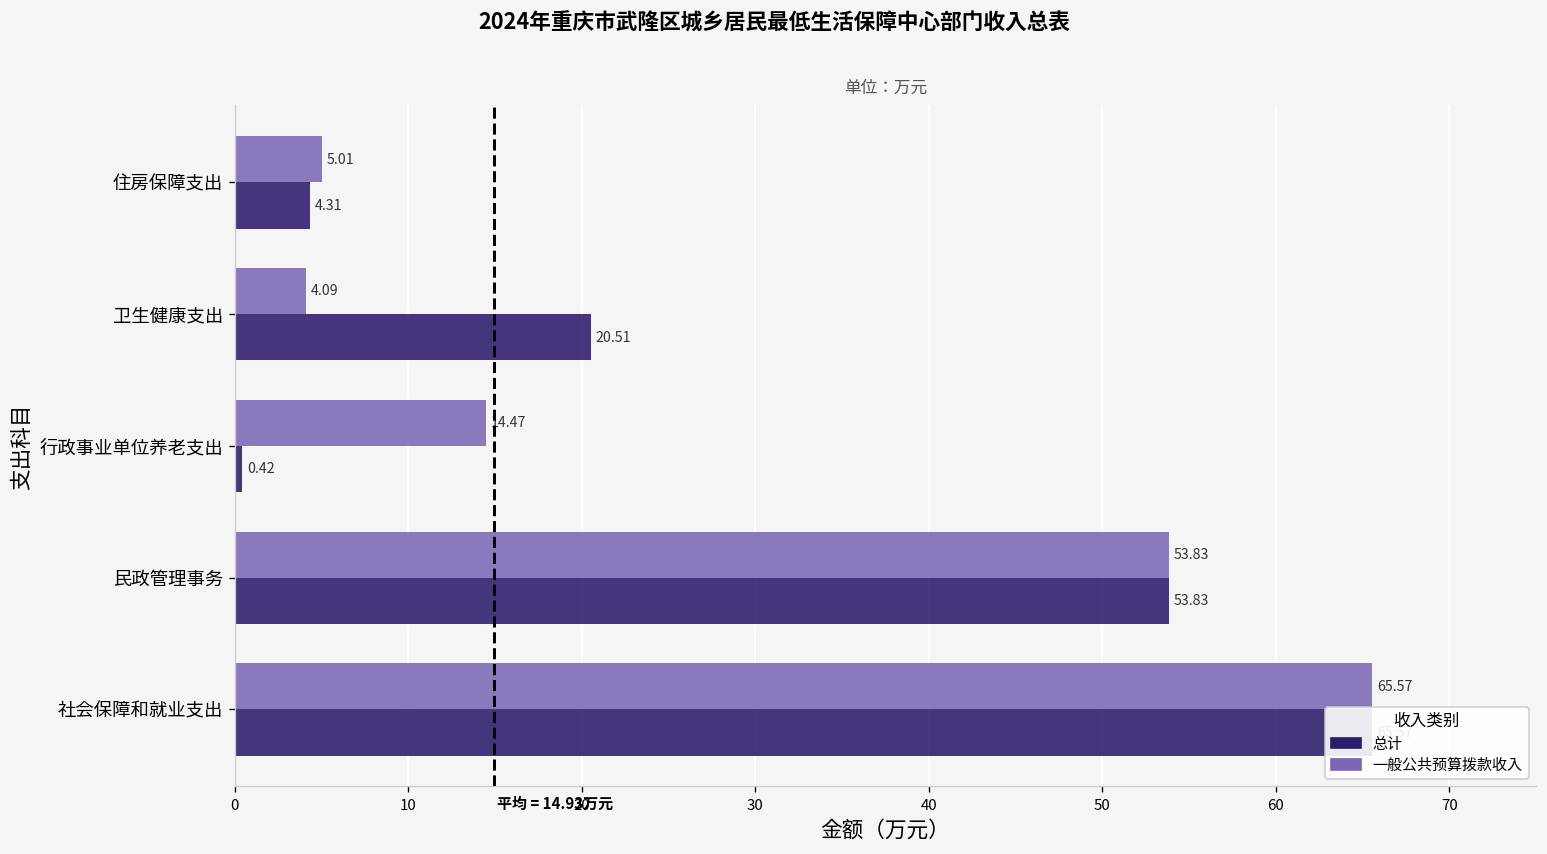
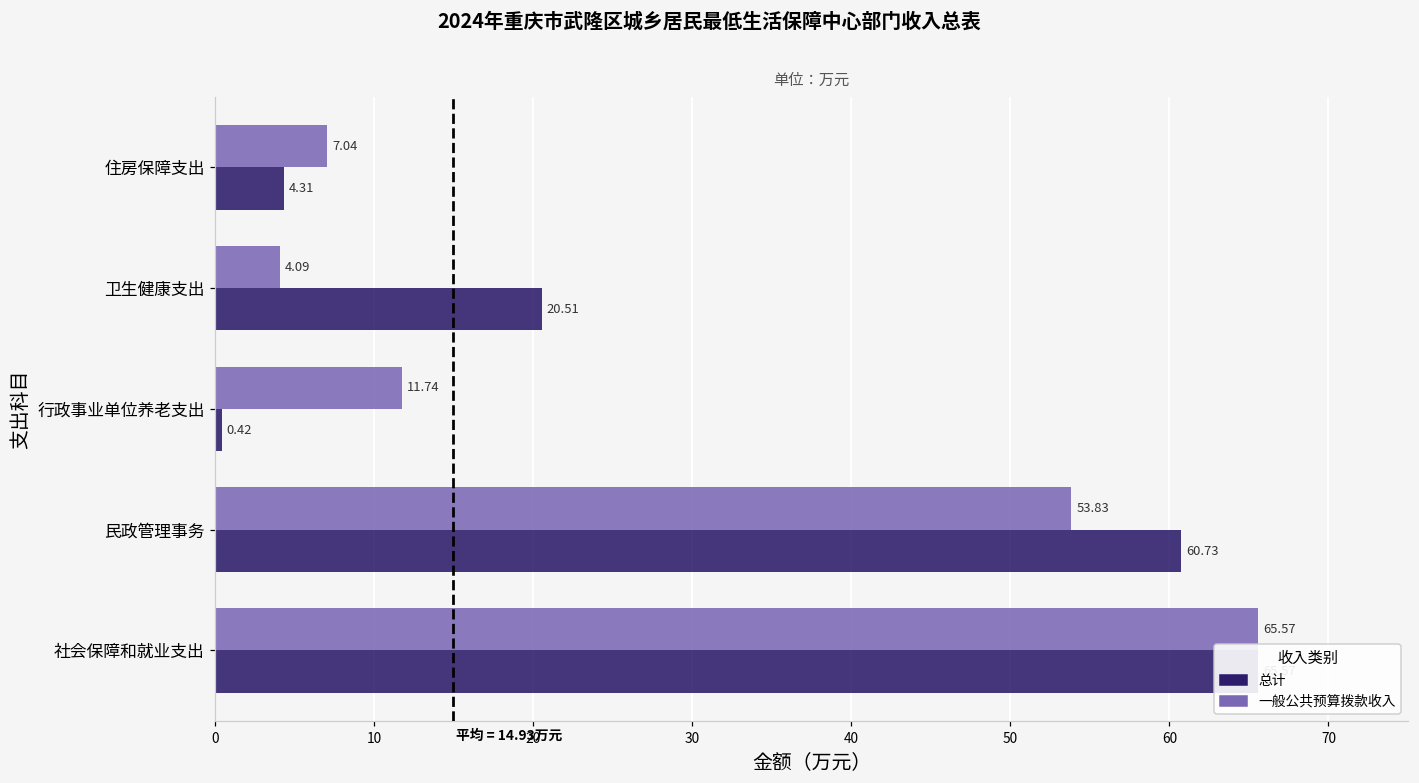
  {
    "总计": {
      "住房保障支出": 4.31,
      "卫生健康支出": 20.51,
      "行政事业单位养老支出": 0.42,
-     "民政管理事务": 53.83
+     "民政管理事务": 60.73
    },
    "一般公共预算拨款收入": {
-     "住房保障支出": 5.01,
+     "住房保障支出": 7.04,
      "卫生健康支出": 4.09,
-     "行政事业单位养老支出": 14.47,
+     "行政事业单位养老支出": 11.74,
      "民政管理事务": 53.83,
      "社会保障和就业支出": 65.57
    }
  }
